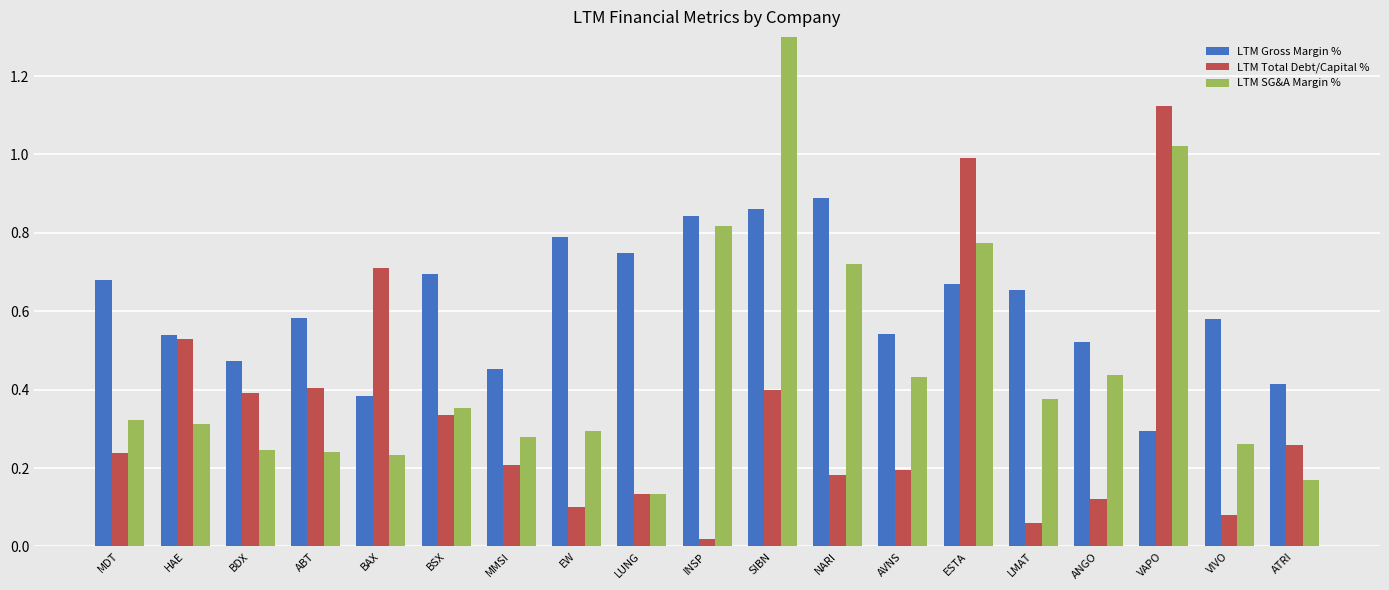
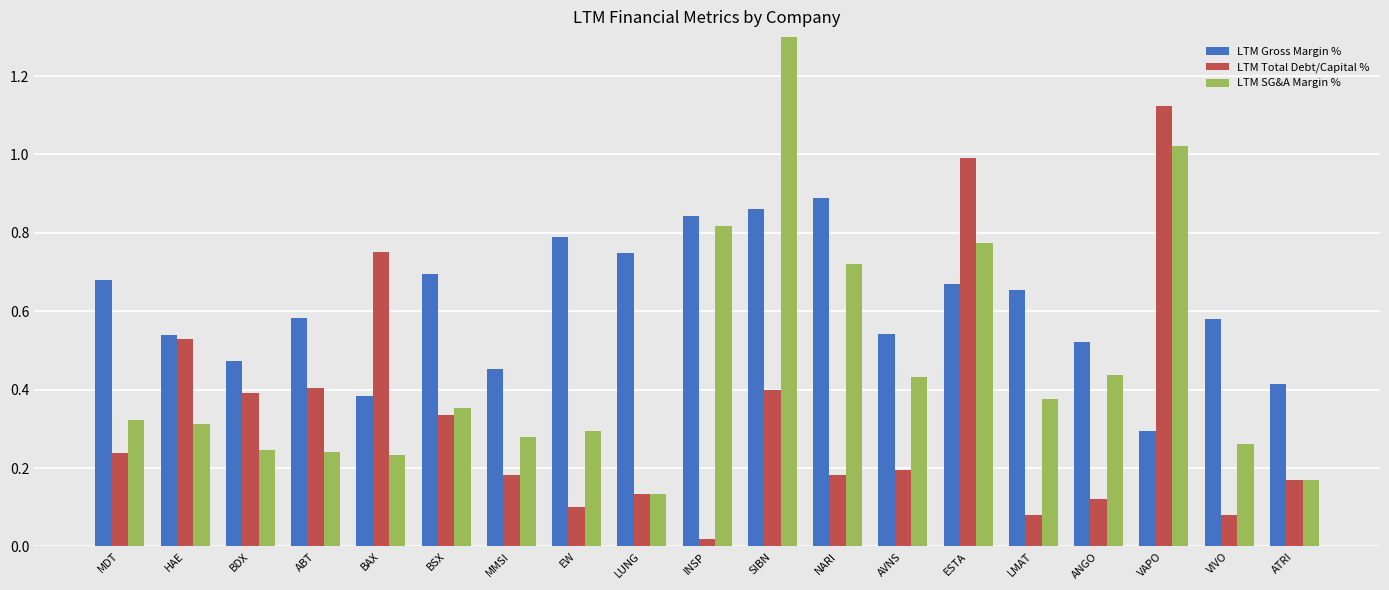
  {
    "LTM Gross Margin %": {
      "MDT": 0.68,
      "HAE": 0.54,
      "BDX": 0.47,
      "ABT": 0.58,
      "BAX": 0.39,
      "BSX": 0.69,
      "MMSI": 0.45,
      "EW": 0.79,
      "LUNG": 0.75,
      "INSP": 0.84,
      "SIBN": 0.86,
      "NARI": 0.89,
      "AVNS": 0.54,
      "ESTA": 0.67,
      "LMAT": 0.65,
      "ANGO": 0.52,
      "VAPO": 0.29,
      "VIVO": 0.58,
      "ATRI": 0.42
    },
    "LTM Total Debt/Capital %": {
      "MDT": 0.24,
      "HAE": 0.53,
      "BDX": 0.39,
      "ABT": 0.40,
-     "BAX": 0.71,
+     "BAX": 0.75,
      "BSX": 0.34,
-     "MMSI": 0.21,
+     "MMSI": 0.18,
      "EW": 0.10,
      "LUNG": 0.13,
      "INSP": 0.02,
      "SIBN": 0.40,
      "NARI": 0.18,
      "AVNS": 0.19,
      "ESTA": 0.99,
-     "LMAT": 0.06,
+     "LMAT": 0.08,
      "ANGO": 0.12,
      "VAPO": 1.12,
      "VIVO": 0.08,
-     "ATRI": 0.26
+     "ATRI": 0.17
    },
    "LTM SG&A Margin %": {
      "MDT": 0.32,
      "HAE": 0.31,
      "BDX": 0.25,
      "ABT": 0.24,
      "BAX": 0.23,
      "BSX": 0.35,
      "MMSI": 0.28,
      "EW": 0.29,
      "LUNG": 0.13,
      "INSP": 0.82,
      "NARI": 0.72,
      "AVNS": 0.43,
      "ESTA": 0.77,
      "LMAT": 0.38,
      "ANGO": 0.44,
      "VAPO": 1.02,
      "VIVO": 0.26,
      "ATRI": 0.17
    }
  }
